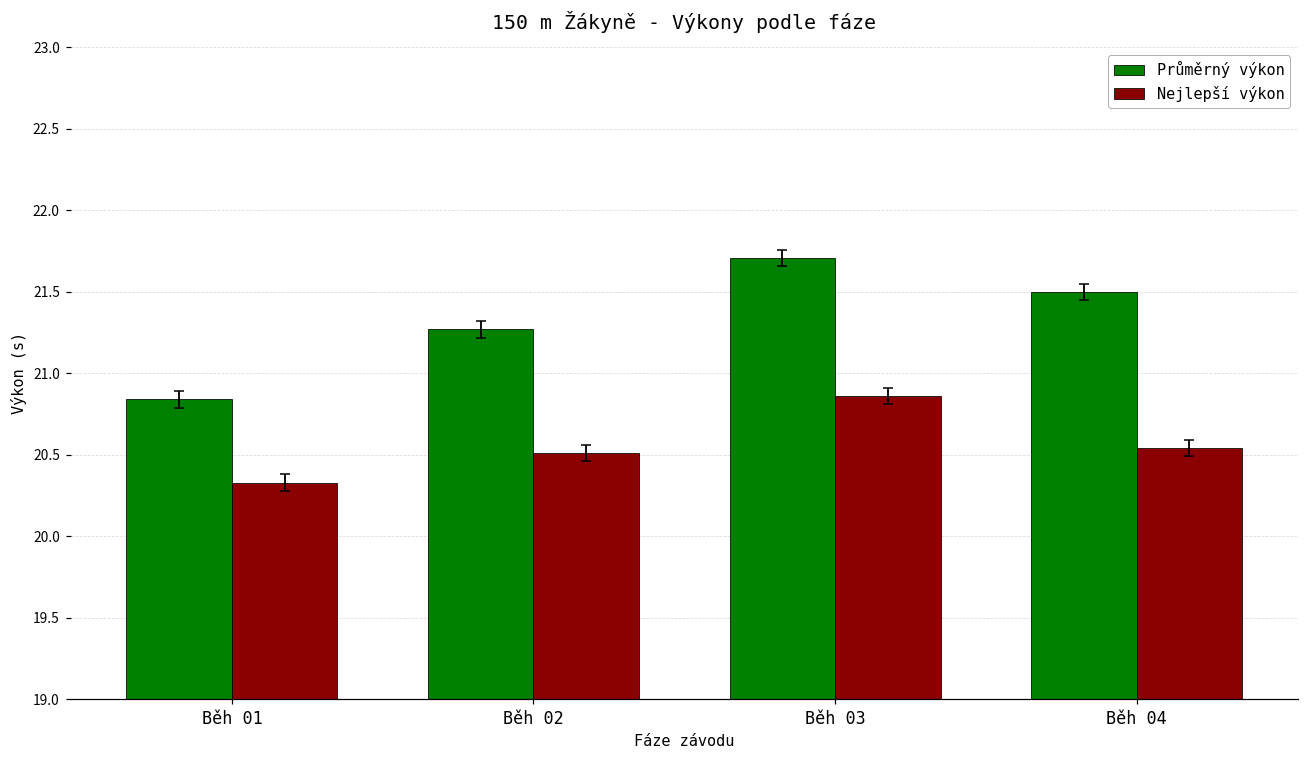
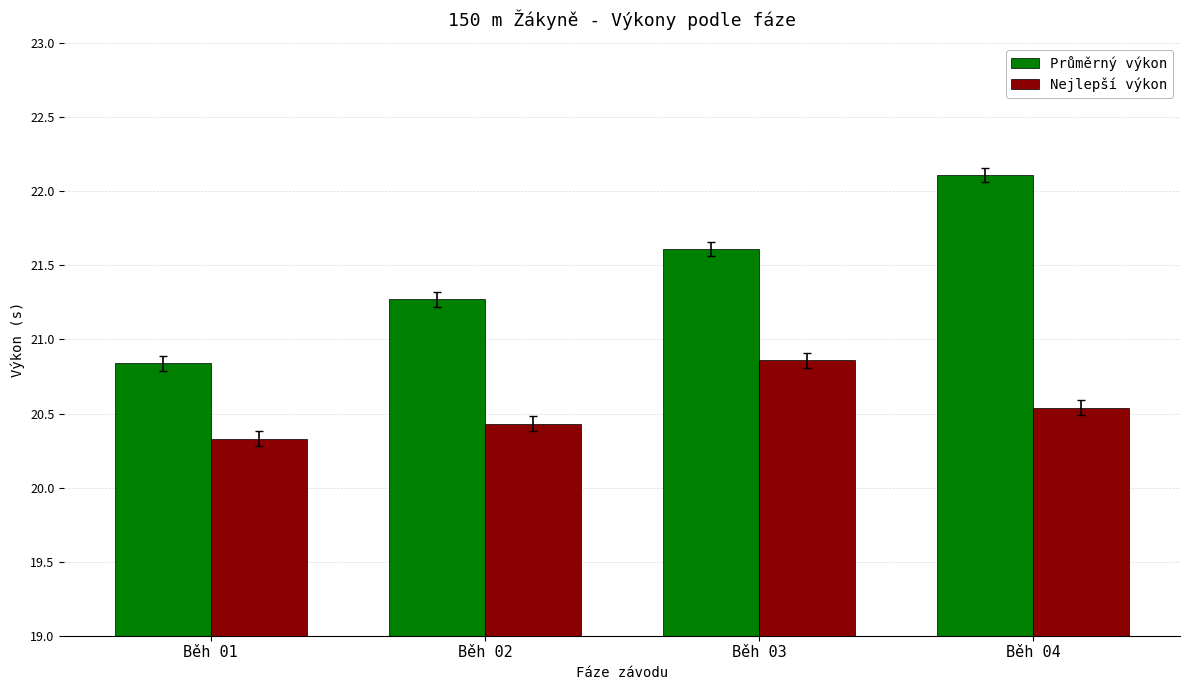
  {
    "Průměrný výkon": {
      "Běh 01": 20.84,
      "Běh 02": 21.27,
-     "Běh 03": 21.71,
-     "Běh 04": 21.50
+     "Běh 03": 21.61,
+     "Běh 04": 22.11
    },
    "Nejlepší výkon": {
      "Běh 01": 20.33,
-     "Běh 02": 20.51,
+     "Běh 02": 20.43,
      "Běh 03": 20.86,
      "Běh 04": 20.54
    }
  }
